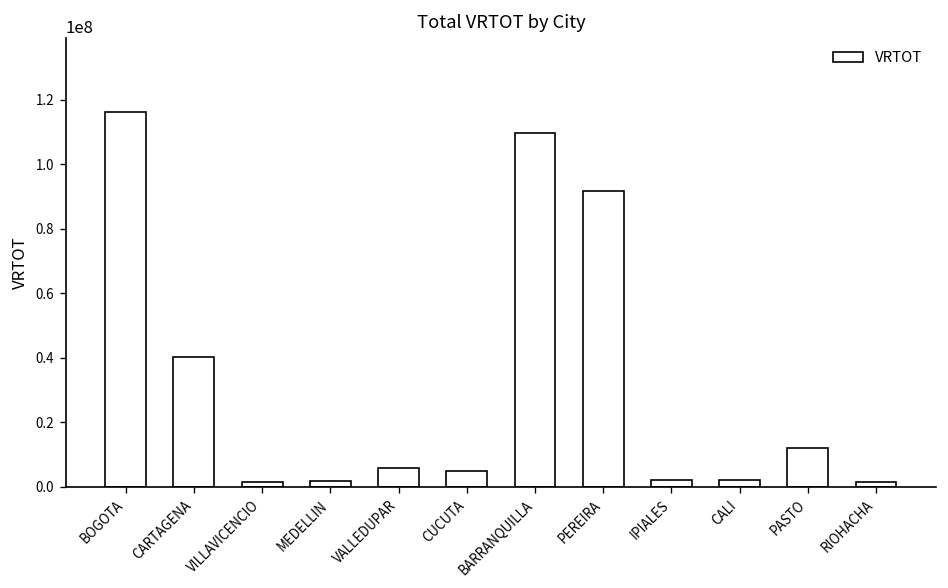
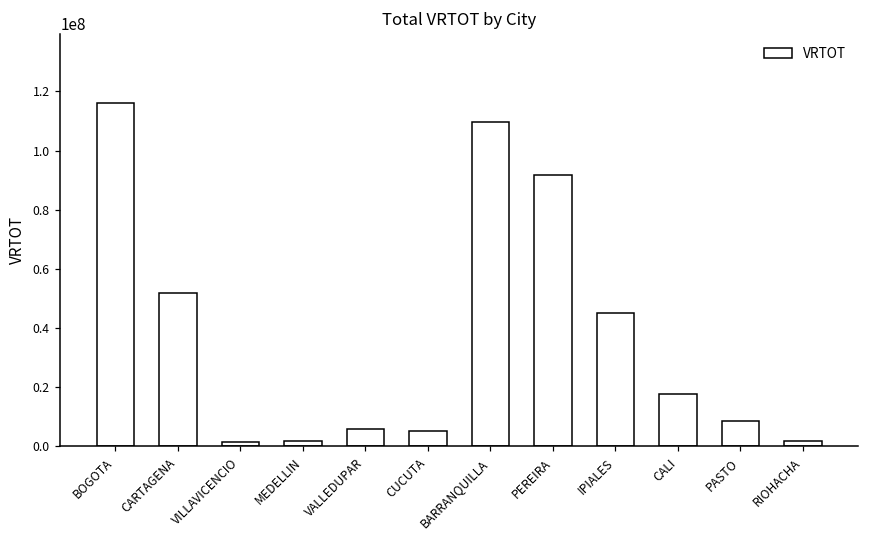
  {
    "BOGOTA": 116000000,
-   "CARTAGENA": 40000000,
+   "CARTAGENA": 52000000,
    "VILLAVICENCIO": 1000000,
    "MEDELLIN": 2000000,
    "VALLEDUPAR": 6000000,
    "CUCUTA": 5000000,
    "BARRANQUILLA": 110000000,
    "PEREIRA": 92000000,
-   "IPIALES": 2000000,
-   "CALI": 2000000,
-   "PASTO": 12000000,
+   "IPIALES": 45000000,
+   "CALI": 18000000,
+   "PASTO": 9000000,
    "RIOHACHA": 2000000
  }
